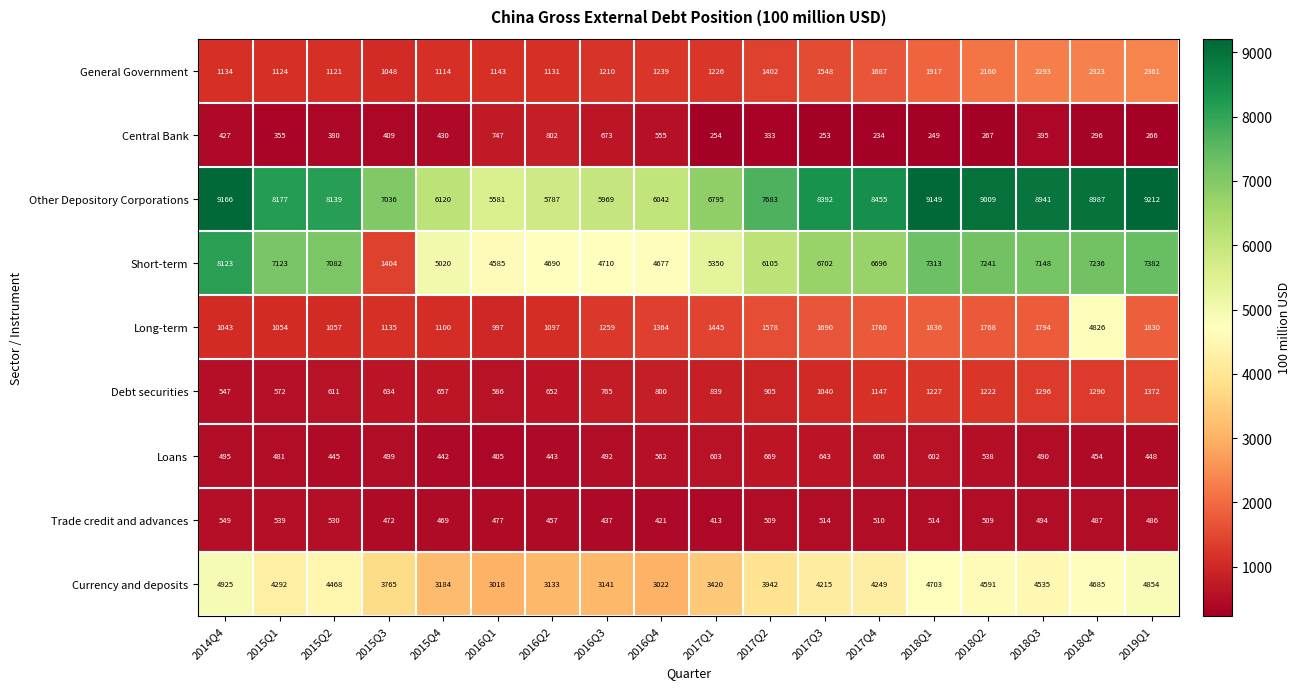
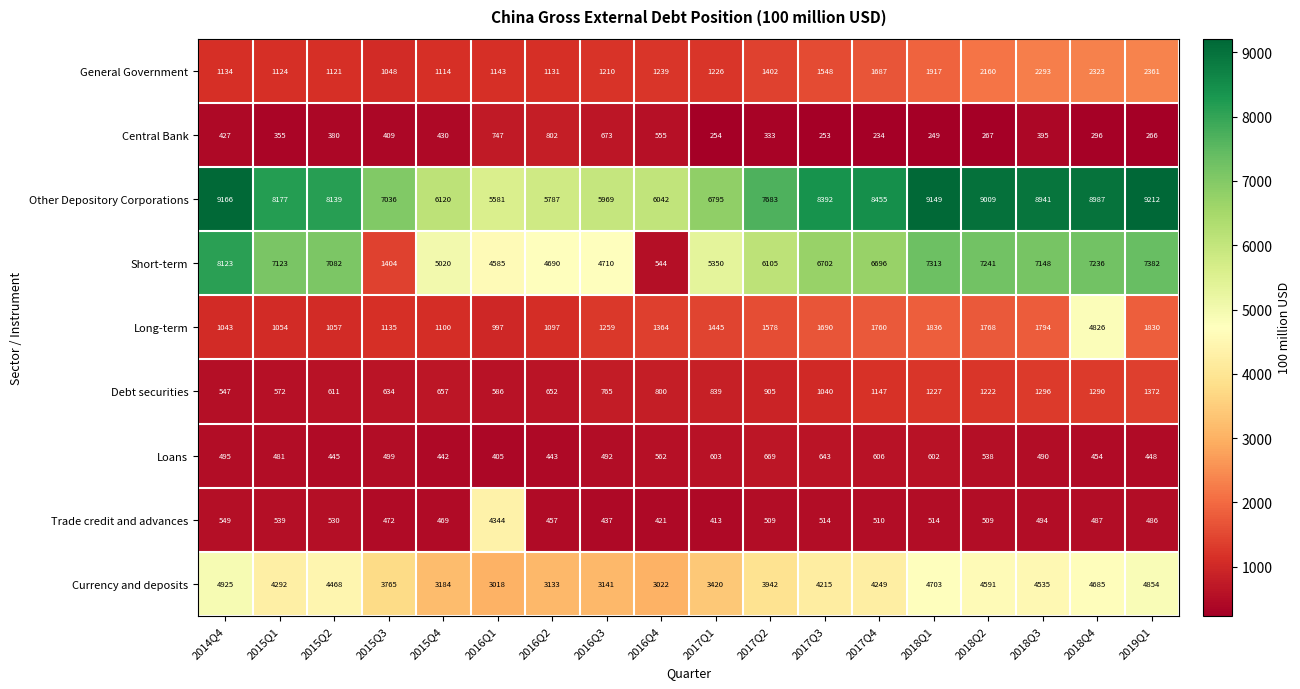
  {
    "General Government": {
      "2014Q4": 1134,
      "2015Q1": 1124,
      "2015Q2": 1121,
      "2015Q3": 1048,
      "2015Q4": 1114,
      "2016Q1": 1143,
      "2016Q2": 1131,
      "2016Q3": 1210,
      "2016Q4": 1239,
      "2017Q1": 1226,
      "2017Q2": 1402,
      "2017Q3": 1548,
      "2017Q4": 1687,
      "2018Q1": 1917,
      "2018Q2": 2160,
      "2018Q3": 2293,
      "2018Q4": 2323,
      "2019Q1": 2361
    },
    "Central Bank": {
      "2014Q4": 427,
      "2015Q1": 355,
      "2015Q2": 380,
      "2015Q3": 409,
      "2015Q4": 430,
      "2016Q1": 747,
      "2016Q2": 802,
      "2016Q3": 673,
      "2016Q4": 555,
      "2017Q1": 254,
      "2017Q2": 333,
      "2017Q3": 253,
      "2017Q4": 234,
      "2018Q1": 249,
      "2018Q2": 267,
      "2018Q3": 395,
      "2018Q4": 296,
      "2019Q1": 266
    },
    "Other Depository Corporations": {
      "2014Q4": 9166,
      "2015Q1": 8177,
      "2015Q2": 8139,
      "2015Q3": 7036,
      "2015Q4": 6120,
      "2016Q1": 5581,
      "2016Q2": 5787,
      "2016Q3": 5969,
      "2016Q4": 6042,
      "2017Q1": 6795,
      "2017Q2": 7683,
      "2017Q3": 8392,
      "2017Q4": 8455,
      "2018Q1": 9149,
      "2018Q2": 9009,
      "2018Q3": 8941,
      "2018Q4": 8987,
      "2019Q1": 9212
    },
    "Short-term": {
      "2014Q4": 8123,
      "2015Q1": 7123,
      "2015Q2": 7082,
      "2015Q3": 1404,
      "2015Q4": 5020,
      "2016Q1": 4585,
      "2016Q2": 4690,
      "2016Q3": 4710,
-     "2016Q4": 4677,
+     "2016Q4": 544,
      "2017Q1": 5350,
      "2017Q2": 6105,
      "2017Q3": 6702,
      "2017Q4": 6696,
      "2018Q1": 7313,
      "2018Q2": 7241,
      "2018Q3": 7148,
      "2018Q4": 7236,
      "2019Q1": 7382
    },
    "Long-term": {
      "2014Q4": 1043,
      "2015Q1": 1054,
      "2015Q2": 1057,
      "2015Q3": 1135,
      "2015Q4": 1100,
      "2016Q1": 997,
      "2016Q2": 1097,
      "2016Q3": 1259,
      "2016Q4": 1364,
      "2017Q1": 1445,
      "2017Q2": 1578,
      "2017Q3": 1690,
      "2017Q4": 1760,
      "2018Q1": 1836,
      "2018Q2": 1768,
      "2018Q3": 1794,
      "2018Q4": 4826,
      "2019Q1": 1830
    },
    "Debt securities": {
      "2014Q4": 547,
      "2015Q1": 572,
      "2015Q2": 611,
      "2015Q3": 634,
      "2015Q4": 657,
      "2016Q1": 586,
      "2016Q2": 652,
      "2016Q3": 765,
      "2016Q4": 800,
      "2017Q1": 839,
      "2017Q2": 905,
      "2017Q3": 1040,
      "2017Q4": 1147,
      "2018Q1": 1227,
      "2018Q2": 1222,
      "2018Q3": 1296,
      "2018Q4": 1290,
      "2019Q1": 1372
    },
    "Loans": {
      "2014Q4": 495,
      "2015Q1": 481,
      "2015Q2": 445,
      "2015Q3": 499,
      "2015Q4": 442,
      "2016Q1": 405,
      "2016Q2": 443,
      "2016Q3": 492,
      "2016Q4": 562,
      "2017Q1": 603,
      "2017Q2": 669,
      "2017Q3": 643,
      "2017Q4": 606,
      "2018Q1": 602,
      "2018Q2": 538,
      "2018Q3": 490,
      "2018Q4": 454,
      "2019Q1": 448
    },
    "Trade credit and advances": {
      "2014Q4": 549,
      "2015Q1": 539,
      "2015Q2": 530,
      "2015Q3": 472,
      "2015Q4": 469,
-     "2016Q1": 477,
+     "2016Q1": 4344,
      "2016Q2": 457,
      "2016Q3": 437,
      "2016Q4": 421,
      "2017Q1": 413,
      "2017Q2": 509,
      "2017Q3": 514,
      "2017Q4": 510,
      "2018Q1": 514,
      "2018Q2": 509,
      "2018Q3": 494,
      "2018Q4": 487,
      "2019Q1": 486
    },
    "Currency and deposits": {
      "2014Q4": 4925,
      "2015Q1": 4292,
      "2015Q2": 4468,
      "2015Q3": 3765,
      "2015Q4": 3184,
      "2016Q1": 3018,
      "2016Q2": 3133,
      "2016Q3": 3141,
      "2016Q4": 3022,
      "2017Q1": 3420,
      "2017Q2": 3942,
      "2017Q3": 4215,
      "2017Q4": 4249,
      "2018Q1": 4703,
      "2018Q2": 4591,
      "2018Q3": 4535,
      "2018Q4": 4685,
      "2019Q1": 4854
    }
  }
